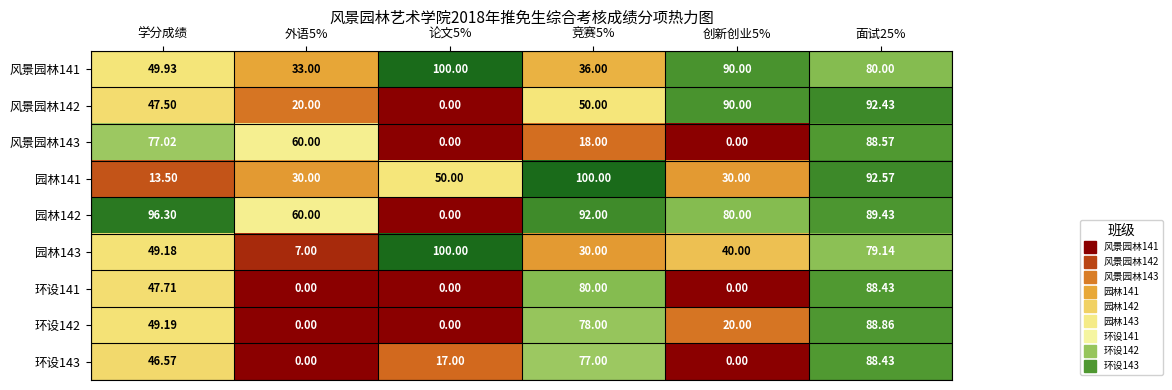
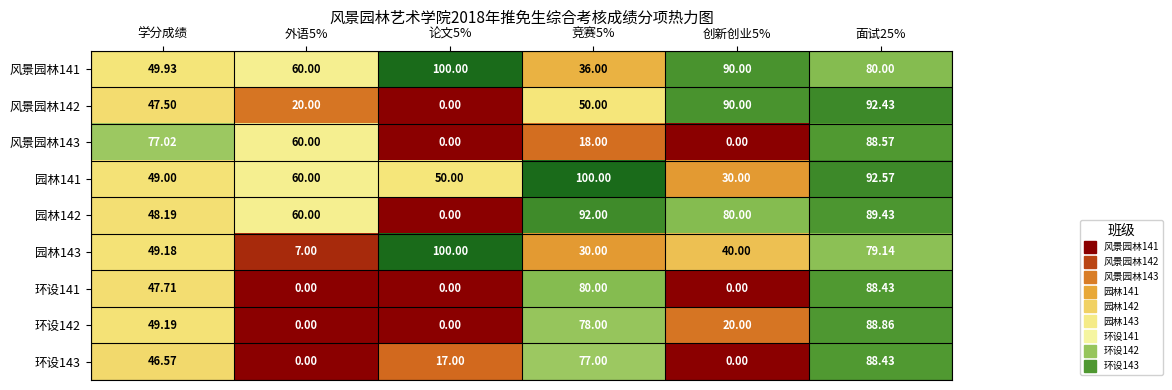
  {
    "风景园林141": {
      "学分成绩": 49.93,
-     "外语5%": 33.00,
+     "外语5%": 60.00,
      "论文5%": 100.00,
      "竞赛5%": 36.00,
      "创新创业5%": 90.00,
      "面试25%": 80.00
    },
    "风景园林142": {
      "学分成绩": 47.50,
      "外语5%": 20.00,
      "论文5%": 0.00,
      "竞赛5%": 50.00,
      "创新创业5%": 90.00,
      "面试25%": 92.43
    },
    "风景园林143": {
      "学分成绩": 77.02,
      "外语5%": 60.00,
      "论文5%": 0.00,
      "竞赛5%": 18.00,
      "创新创业5%": 0.00,
      "面试25%": 88.57
    },
    "园林141": {
-     "学分成绩": 13.50,
-     "外语5%": 30.00,
+     "学分成绩": 49.00,
+     "外语5%": 60.00,
      "论文5%": 50.00,
      "竞赛5%": 100.00,
      "创新创业5%": 30.00,
      "面试25%": 92.57
    },
    "园林142": {
-     "学分成绩": 96.30,
+     "学分成绩": 48.19,
      "外语5%": 60.00,
      "论文5%": 0.00,
      "竞赛5%": 92.00,
      "创新创业5%": 80.00,
      "面试25%": 89.43
    },
    "园林143": {
      "学分成绩": 49.18,
      "外语5%": 7.00,
      "论文5%": 100.00,
      "竞赛5%": 30.00,
      "创新创业5%": 40.00,
      "面试25%": 79.14
    },
    "环设141": {
      "学分成绩": 47.71,
      "外语5%": 0.00,
      "论文5%": 0.00,
      "竞赛5%": 80.00,
      "创新创业5%": 0.00,
      "面试25%": 88.43
    },
    "环设142": {
      "学分成绩": 49.19,
      "外语5%": 0.00,
      "论文5%": 0.00,
      "竞赛5%": 78.00,
      "创新创业5%": 20.00,
      "面试25%": 88.86
    },
    "环设143": {
      "学分成绩": 46.57,
      "外语5%": 0.00,
      "论文5%": 17.00,
      "竞赛5%": 77.00,
      "创新创业5%": 0.00,
      "面试25%": 88.43
    }
  }
